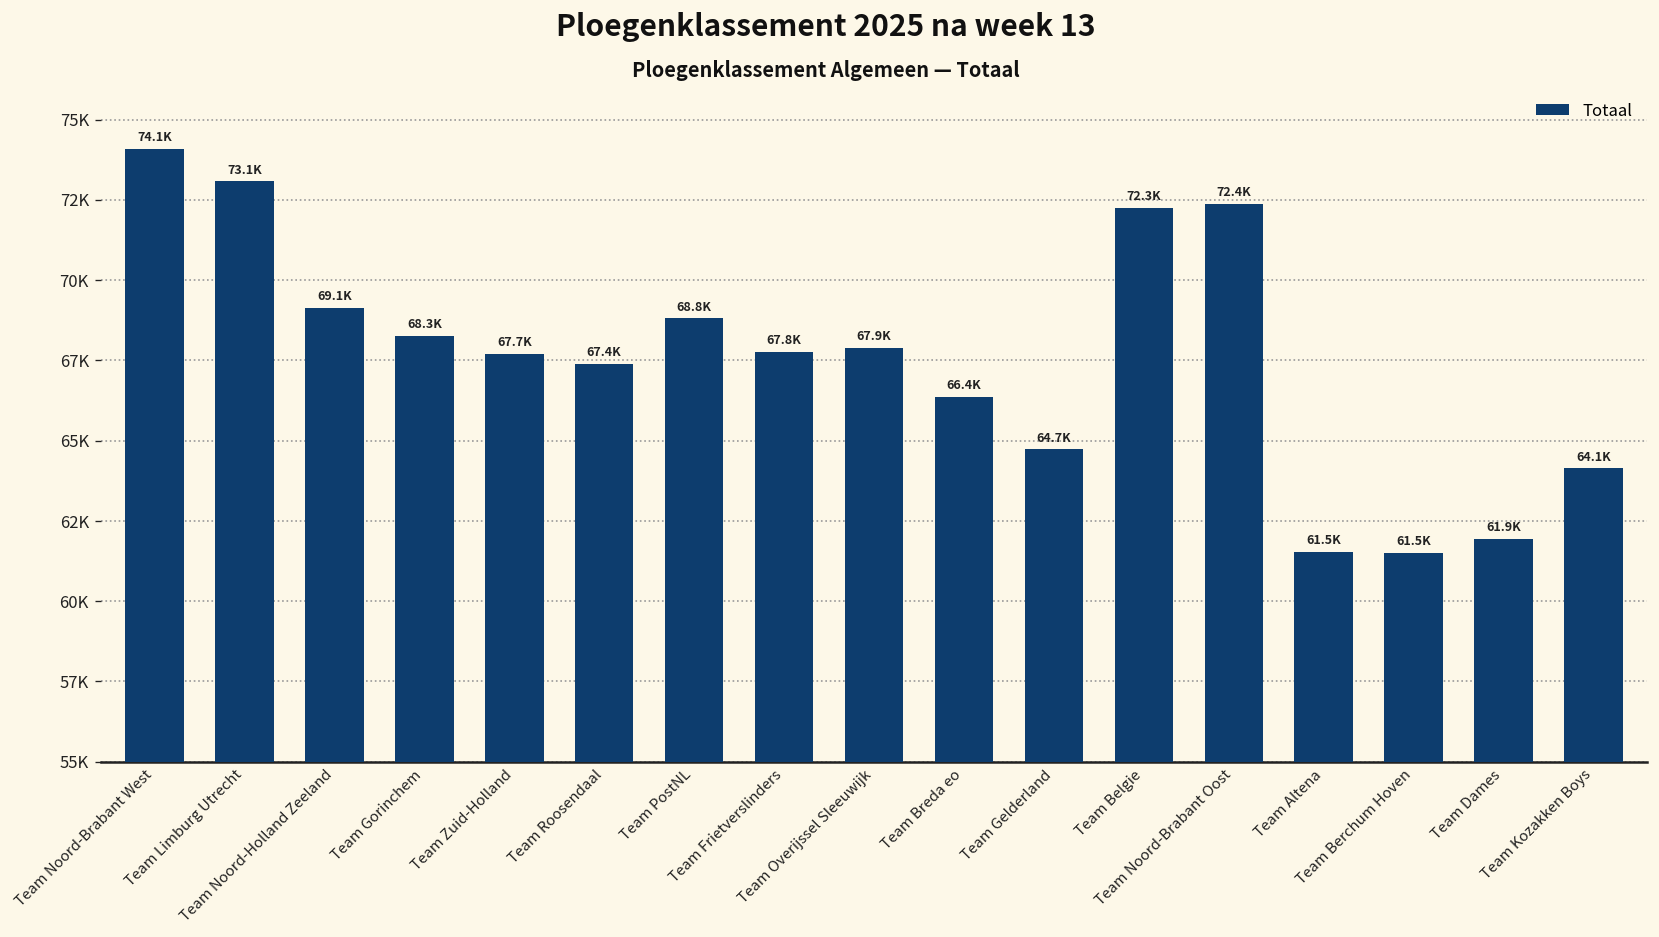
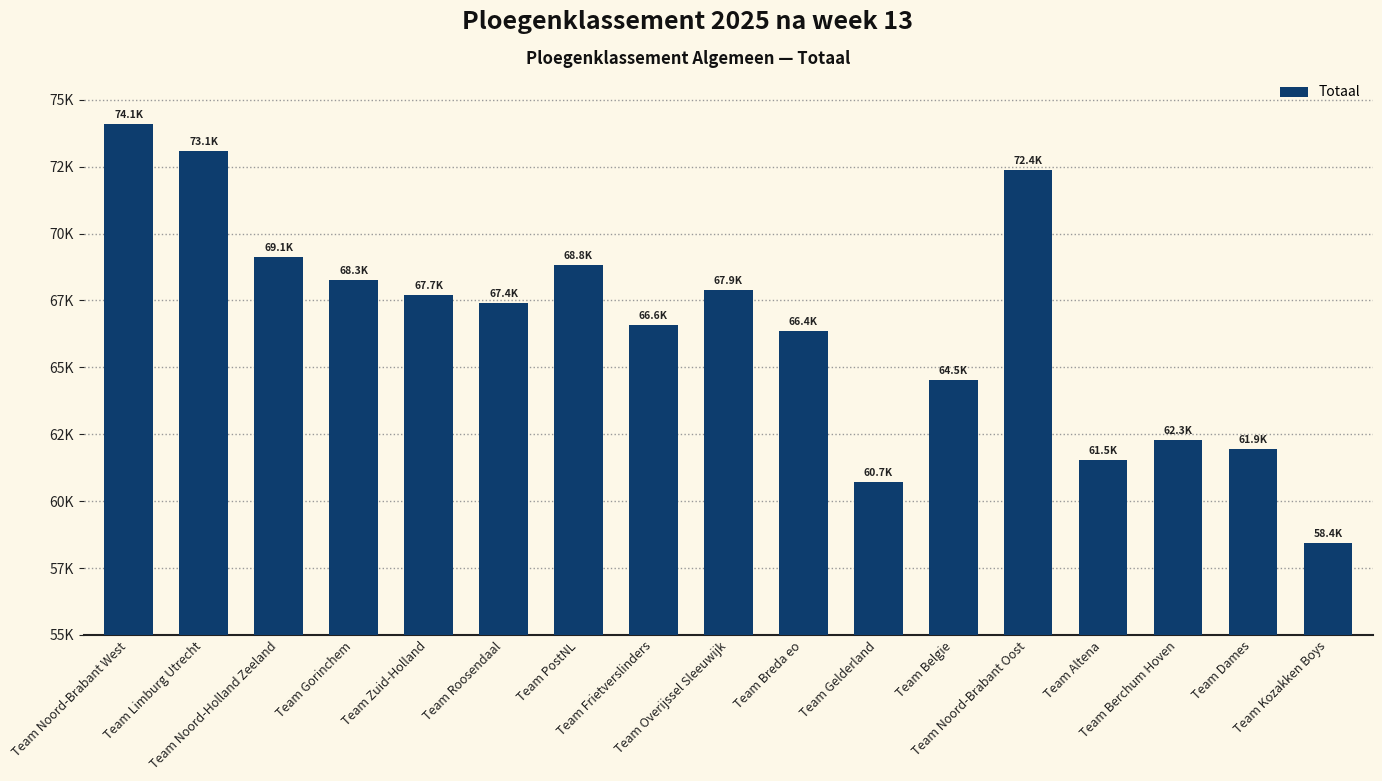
  {
    "Team Noord-Brabant West": "74.1K",
    "Team Limburg Utrecht": "73.1K",
    "Team Noord-Holland Zeeland": "69.1K",
    "Team Gorinchem": "68.3K",
    "Team Zuid-Holland": "67.7K",
    "Team Roosendaal": "67.4K",
    "Team PostNL": "68.8K",
-   "Team Frietverslinders": "67.8K",
+   "Team Frietverslinders": "66.6K",
    "Team Overijssel Sleeuwijk": "67.9K",
    "Team Breda eo": "66.4K",
-   "Team Gelderland": "64.7K",
-   "Team Belgie": "72.3K",
+   "Team Gelderland": "60.7K",
+   "Team Belgie": "64.5K",
    "Team Noord-Brabant Oost": "72.4K",
    "Team Altena": "61.5K",
-   "Team Berchum Hoven": "61.5K",
+   "Team Berchum Hoven": "62.3K",
    "Team Dames": "61.9K",
-   "Team Kozakken Boys": "64.1K"
+   "Team Kozakken Boys": "58.4K"
  }
